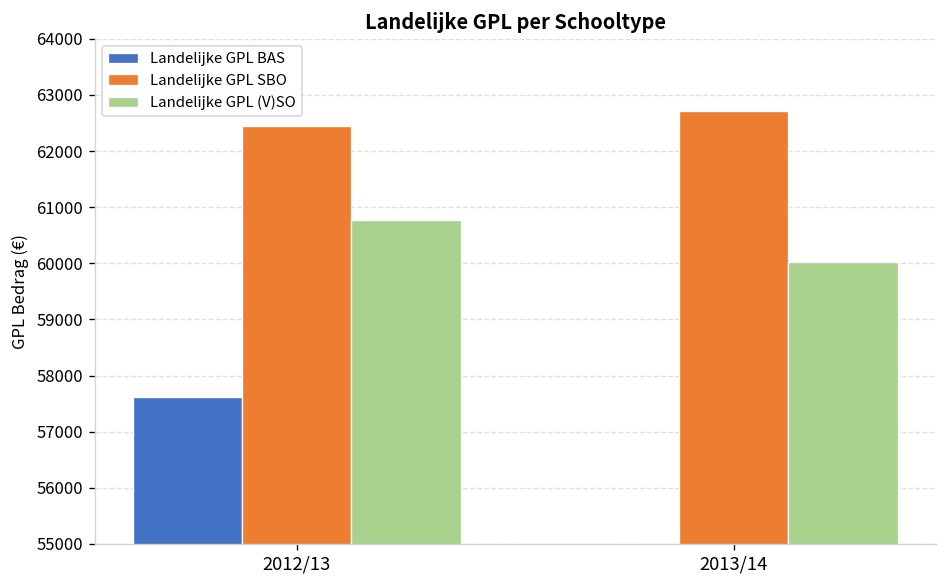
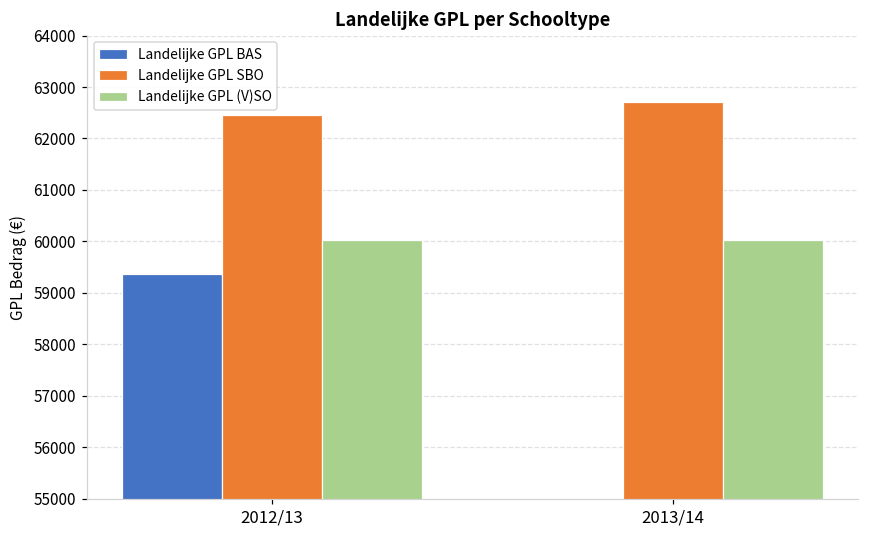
  {
    "Landelijke GPL BAS": {
-     "2012/13": 57600
+     "2012/13": 59400
    },
    "Landelijke GPL SBO": {
      "2012/13": 62500,
      "2013/14": 62700
    },
    "Landelijke GPL (V)SO": {
-     "2012/13": 60800,
+     "2012/13": 60000,
      "2013/14": 60000
    }
  }
